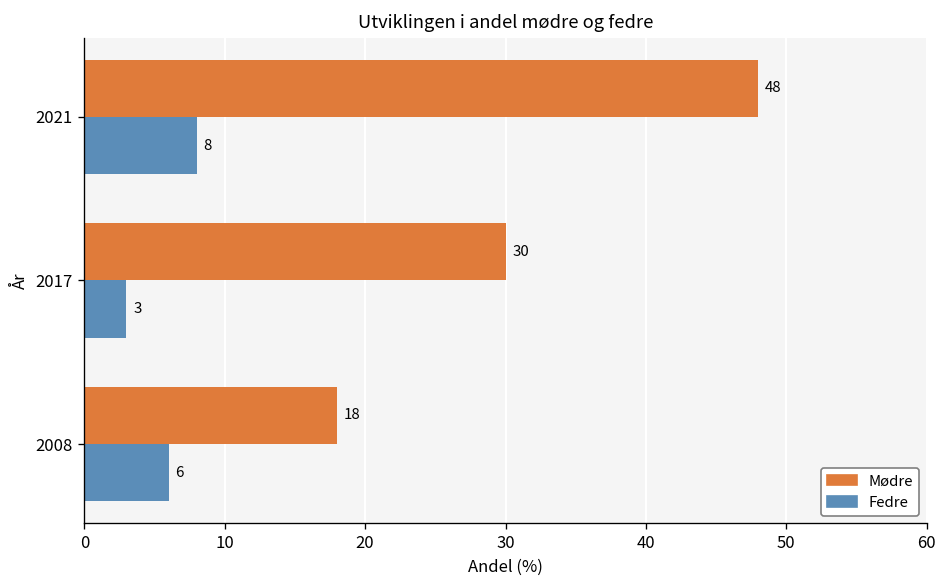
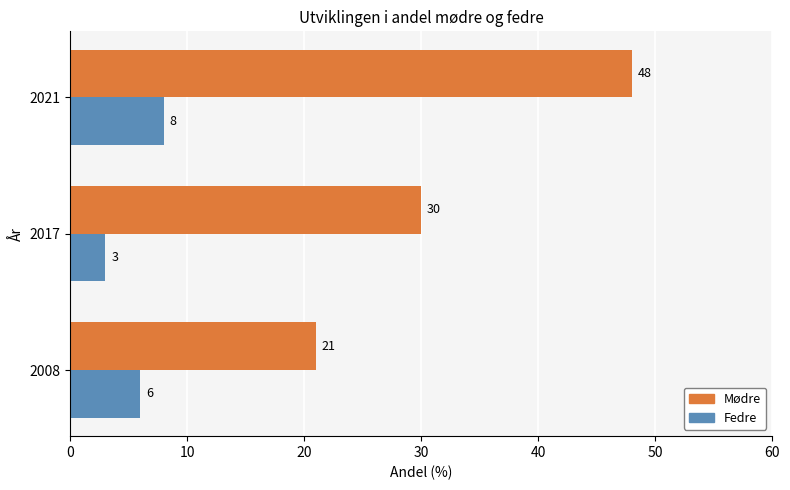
  {
    "Fedre": {
      "2021": 8,
      "2017": 3,
      "2008": 6
    },
    "Mødre": {
      "2021": 48,
      "2017": 30,
-     "2008": 18
+     "2008": 21
    }
  }
